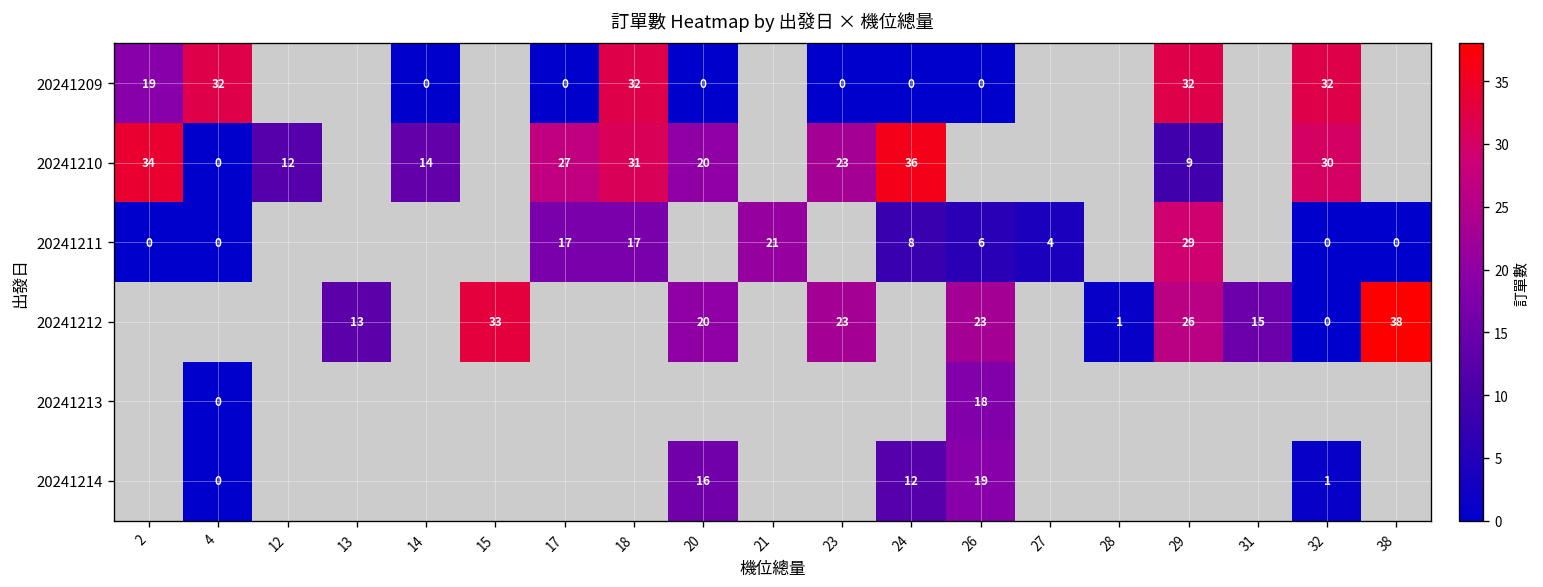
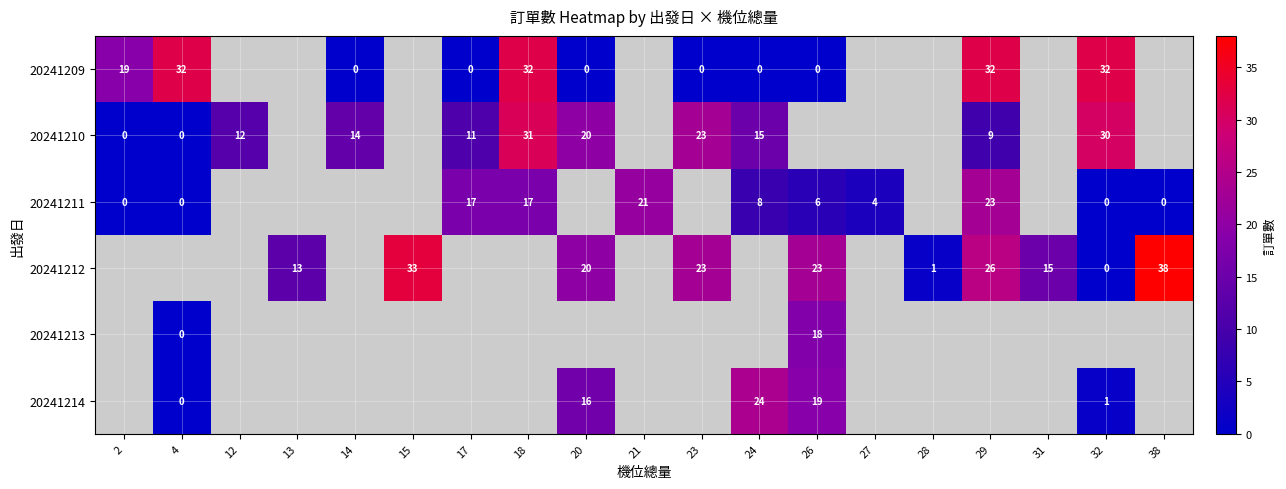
  {
    "20241209": {
      "2": 19,
      "4": 32,
      "14": 0,
      "17": 0,
      "18": 32,
      "20": 0,
      "23": 0,
      "24": 0,
      "26": 0,
      "29": 32,
      "32": 32
    },
    "20241210": {
-     "2": 34,
+     "2": 0,
      "4": 0,
      "12": 12,
      "14": 14,
-     "17": 27,
+     "17": 11,
      "18": 31,
      "20": 20,
      "23": 23,
-     "24": 36,
+     "24": 15,
      "29": 9,
      "32": 30
    },
    "20241211": {
      "2": 0,
      "4": 0,
      "17": 17,
      "18": 17,
      "21": 21,
      "24": 8,
      "26": 6,
      "27": 4,
-     "29": 29,
+     "29": 23,
      "32": 0,
      "38": 0
    },
    "20241212": {
      "13": 13,
      "15": 33,
      "20": 20,
      "23": 23,
      "26": 23,
      "28": 1,
      "29": 26,
      "31": 15,
      "32": 0,
      "38": 38
    },
    "20241213": {
      "4": 0,
      "26": 18
    },
    "20241214": {
      "4": 0,
      "20": 16,
-     "24": 12,
+     "24": 24,
      "26": 19,
      "32": 1
    }
  }
